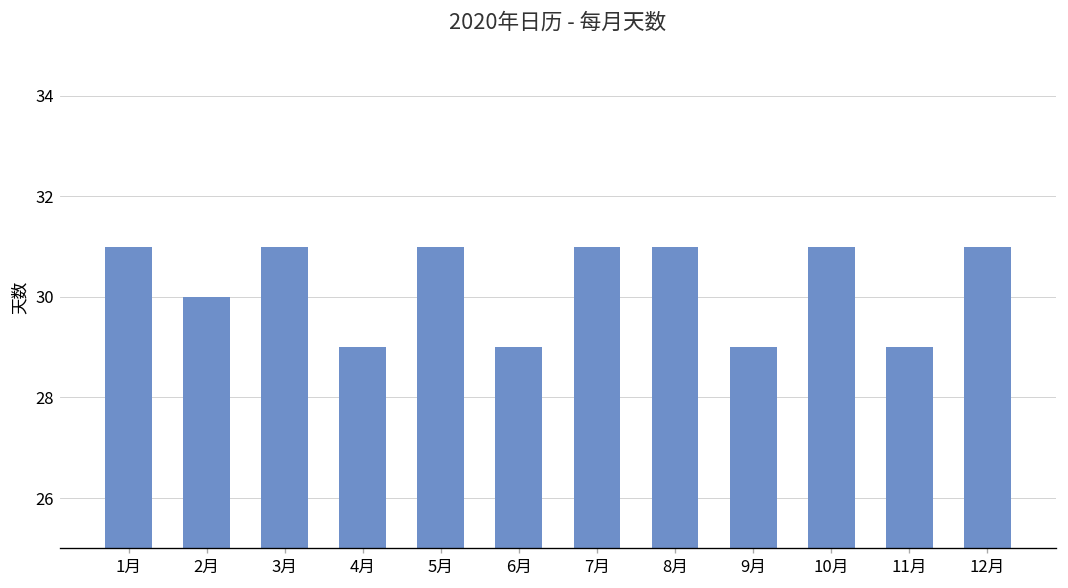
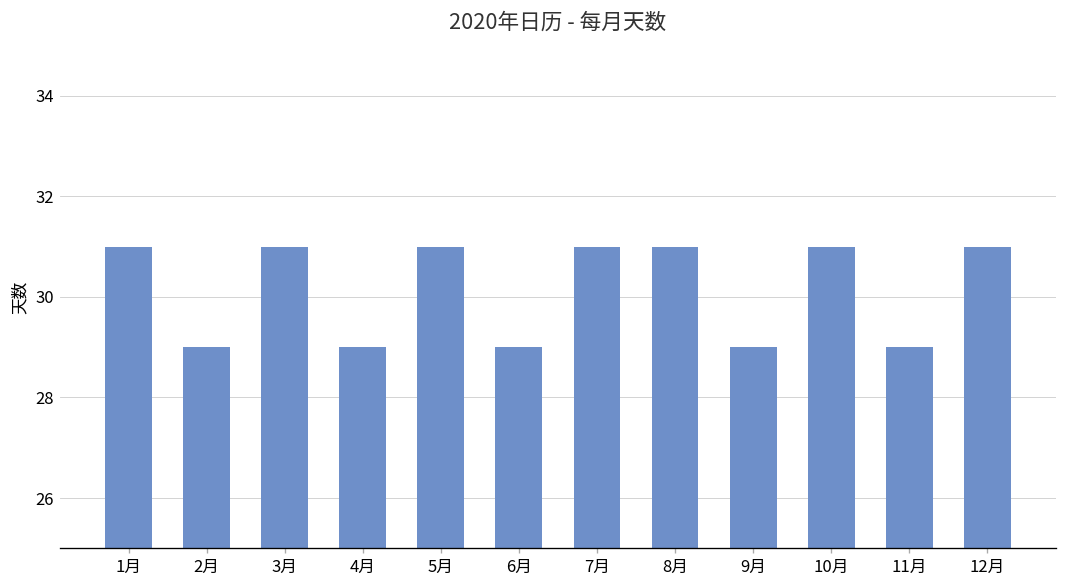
  {
    "1月": 31,
-   "2月": 30,
+   "2月": 29,
    "3月": 31,
    "4月": 29,
    "5月": 31,
    "6月": 29,
    "7月": 31,
    "8月": 31,
    "9月": 29,
    "10月": 31,
    "11月": 29,
    "12月": 31
  }
